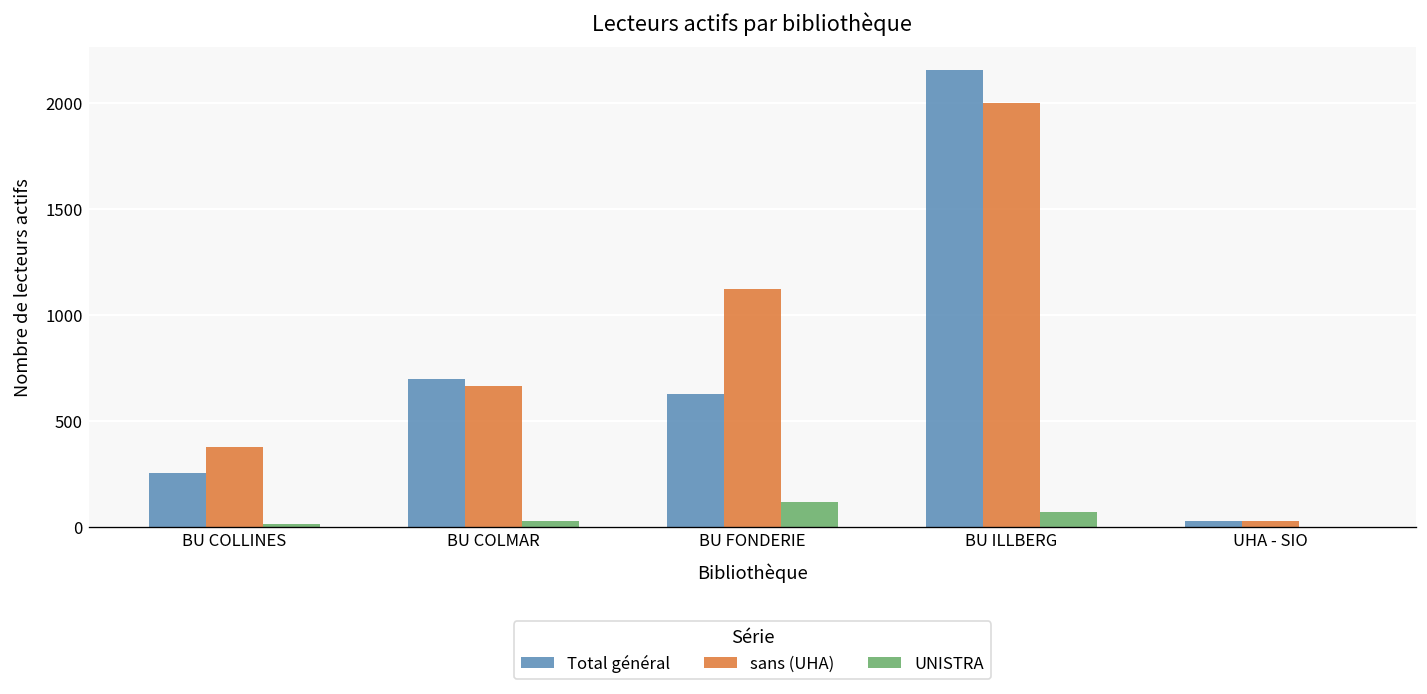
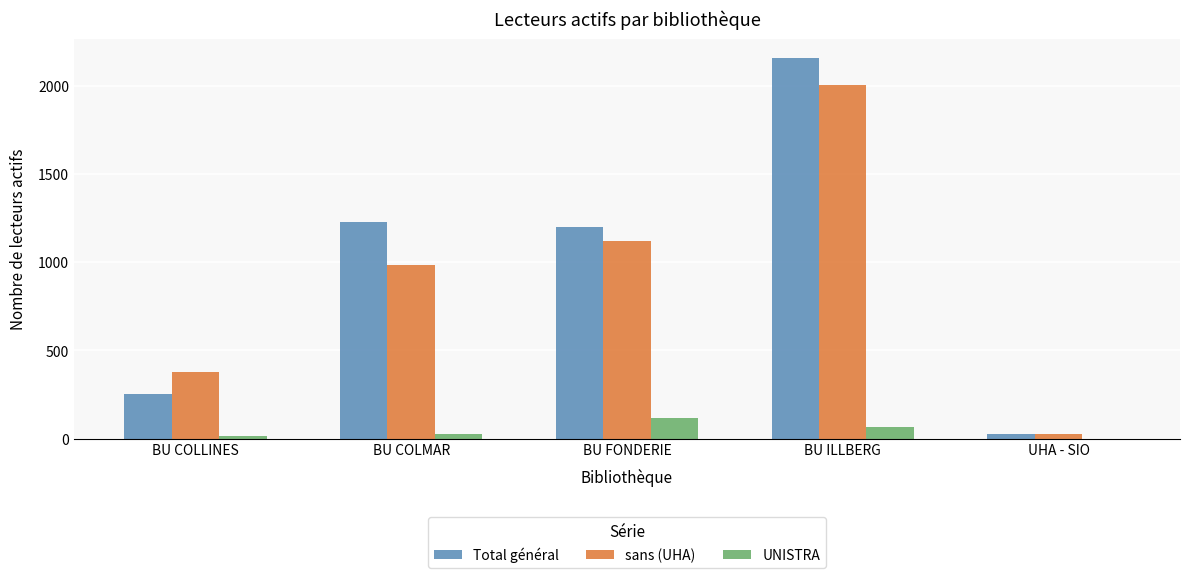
  {
    "Total général": {
      "BU COLLINES": 250,
-     "BU COLMAR": 700,
-     "BU FONDERIE": 630,
+     "BU COLMAR": 1230,
+     "BU FONDERIE": 1200,
      "BU ILLBERG": 2160,
      "UHA - SIO": 30
    },
    "sans (UHA)": {
      "BU COLLINES": 380,
-     "BU COLMAR": 660,
+     "BU COLMAR": 990,
      "BU FONDERIE": 1120,
      "BU ILLBERG": 2000,
      "UHA - SIO": 30
    },
    "UNISTRA": {
      "BU COLMAR": 30,
      "BU FONDERIE": 120,
      "BU ILLBERG": 70,
      "UHA - SIO": 0
    }
  }
